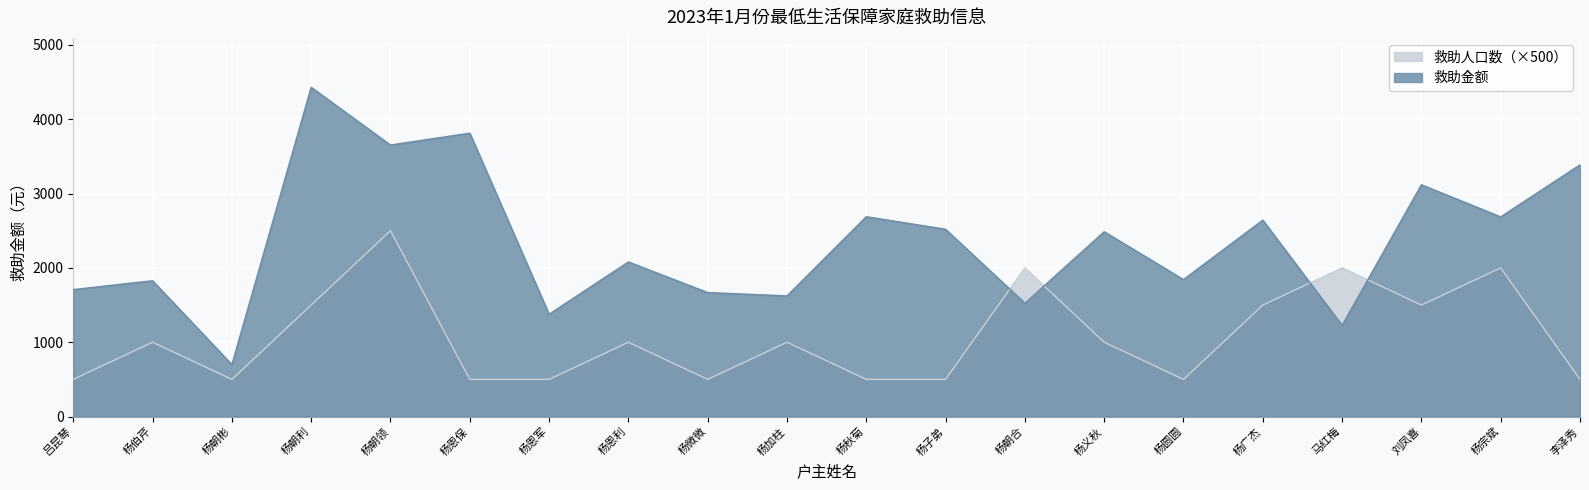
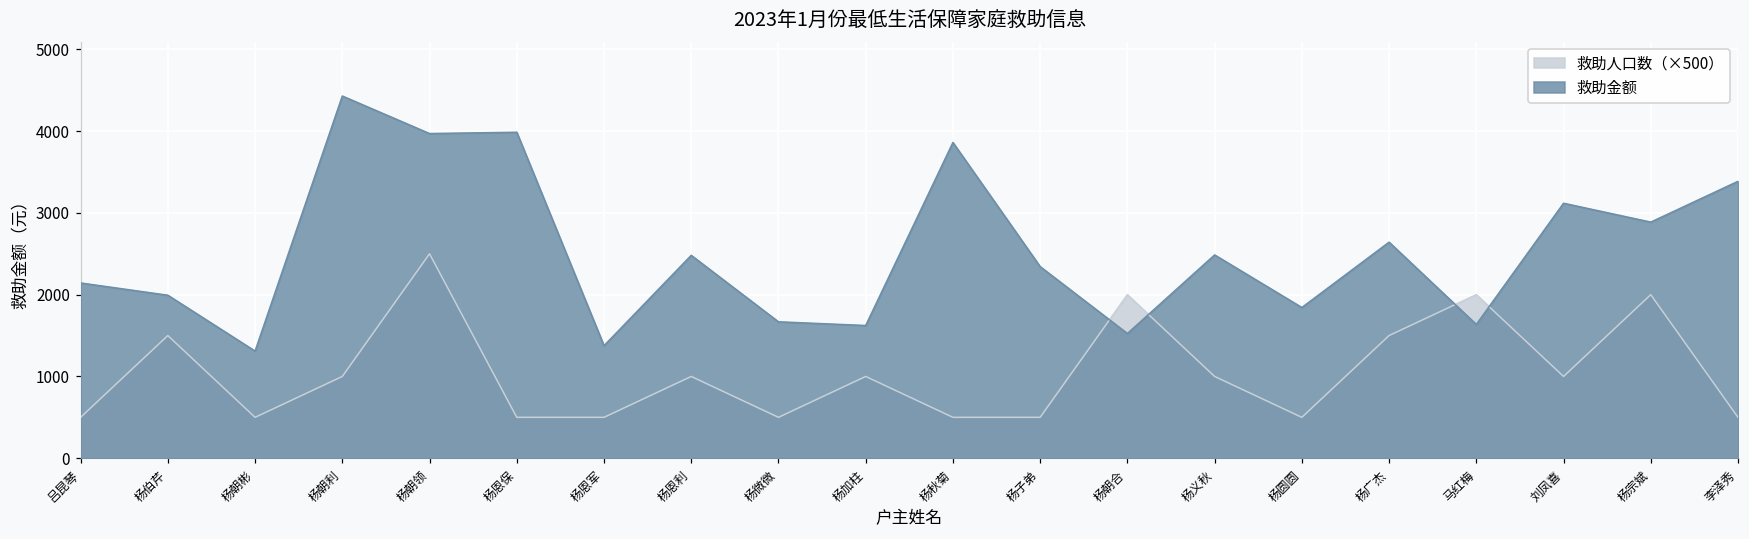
  {
    "救助人口数（×500）": {
      "吕昆琴": 500,
-     "杨伯芹": 1000,
+     "杨伯芹": 1500,
      "杨朝彬": 500,
-     "杨朝利": 1500,
+     "杨朝利": 1000,
      "杨朝领": 2500,
      "杨恩保": 500,
      "杨恩军": 500,
      "杨恩利": 1000,
      "杨微微": 500,
      "杨加柱": 1000,
      "杨秋菊": 500,
      "杨子弟": 500,
      "杨朝合": 2000,
      "杨义秋": 1000,
      "杨圆圆": 500,
      "杨广杰": 1500,
      "马红梅": 2000,
-     "刘凤喜": 1500,
+     "刘凤喜": 1000,
      "杨宗斌": 2000,
      "李泽秀": 500
    },
    "救助金额": {
-     "吕昆琴": 1700,
-     "杨伯芹": 1800,
-     "杨朝彬": 700,
+     "吕昆琴": 2100,
+     "杨伯芹": 2000,
+     "杨朝彬": 1300,
      "杨朝利": 4400,
-     "杨朝领": 3700,
-     "杨恩保": 3800,
+     "杨朝领": 4000,
+     "杨恩保": 4000,
      "杨恩军": 1400,
-     "杨恩利": 2100,
+     "杨恩利": 2500,
      "杨微微": 1700,
      "杨加柱": 1600,
-     "杨秋菊": 2700,
-     "杨子弟": 2500,
+     "杨秋菊": 3900,
+     "杨子弟": 2300,
      "杨朝合": 1500,
      "杨义秋": 2500,
      "杨圆圆": 1800,
      "杨广杰": 2600,
-     "马红梅": 1200,
+     "马红梅": 1600,
      "刘凤喜": 3100,
-     "杨宗斌": 2700,
+     "杨宗斌": 2900,
      "李泽秀": 3400
    }
  }
